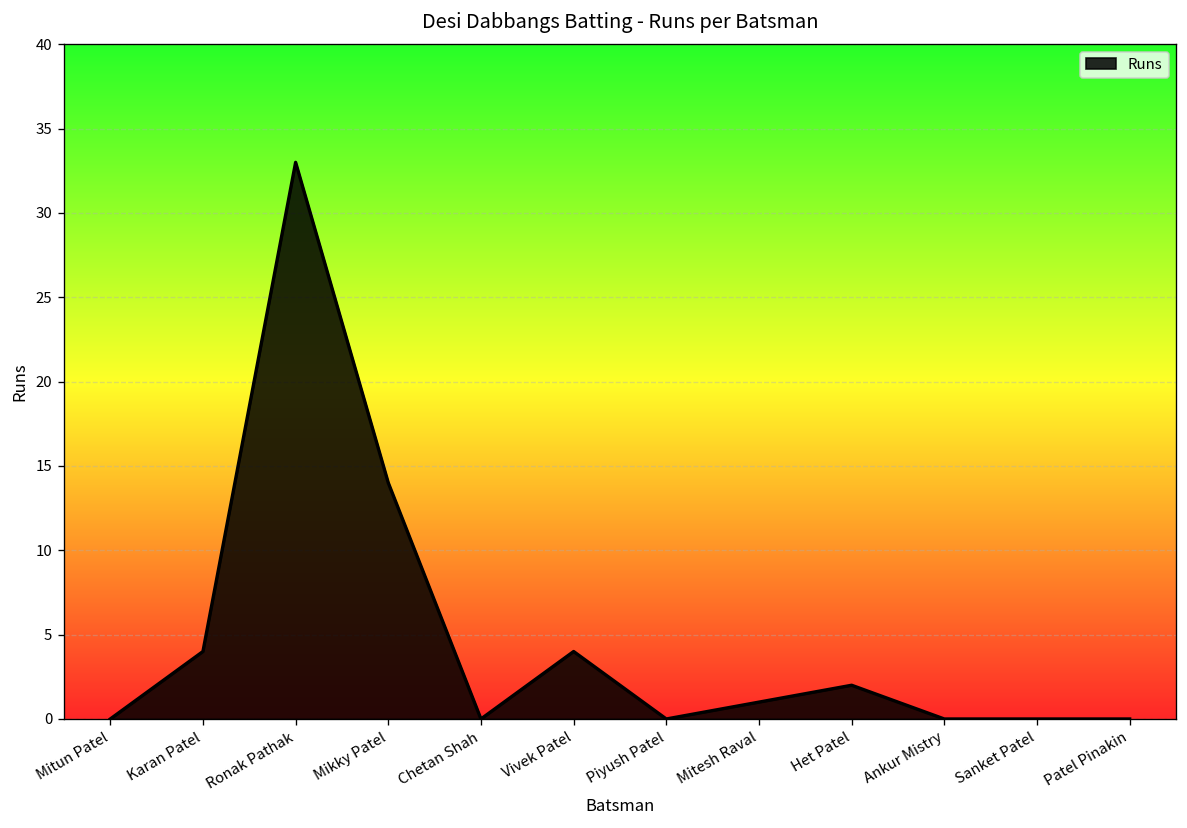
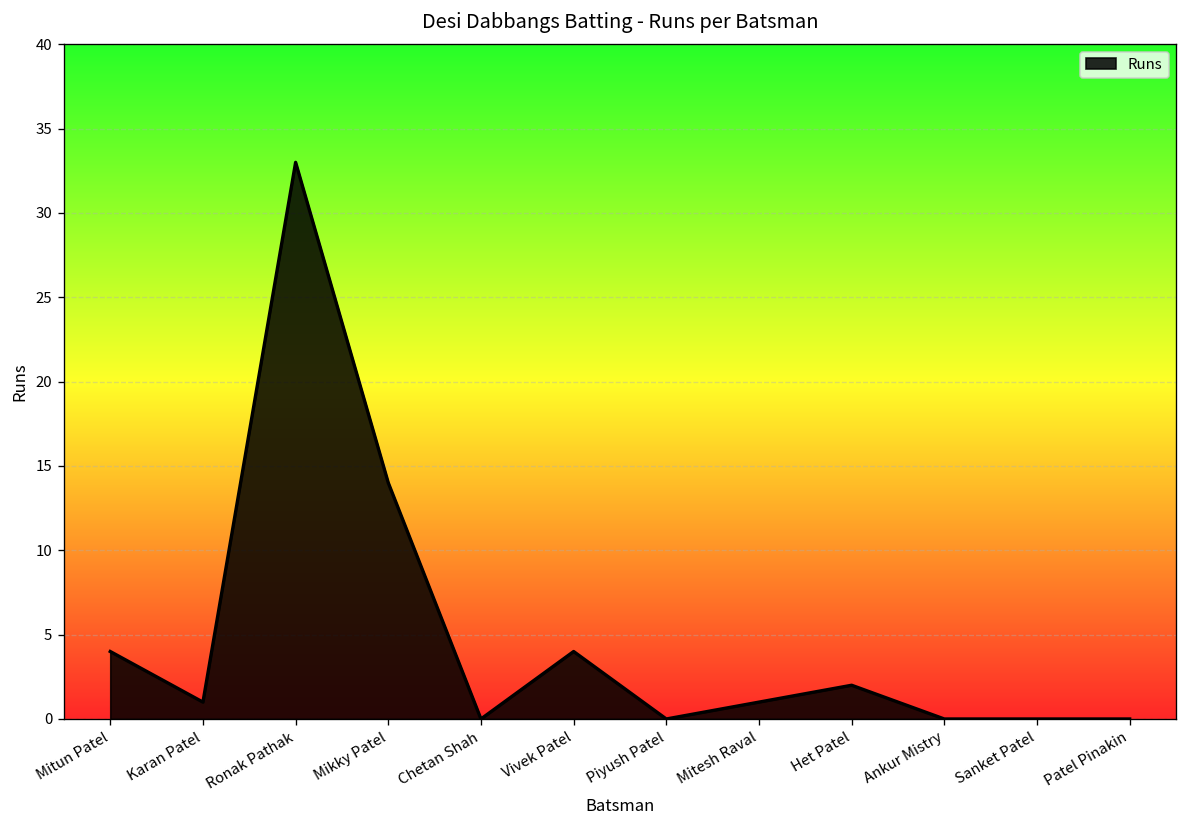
  {
-   "Mitun Patel": 0,
-   "Karan Patel": 4,
+   "Mitun Patel": 4,
+   "Karan Patel": 1,
    "Ronak Pathak": 33,
    "Mikky Patel": 14,
    "Chetan Shah": 0,
    "Vivek Patel": 4,
    "Piyush Patel": 0,
    "Mitesh Raval": 1,
    "Het Patel": 2,
    "Ankur Mistry": 0,
    "Sanket Patel": 0,
    "Patel Pinakin": 0
  }
